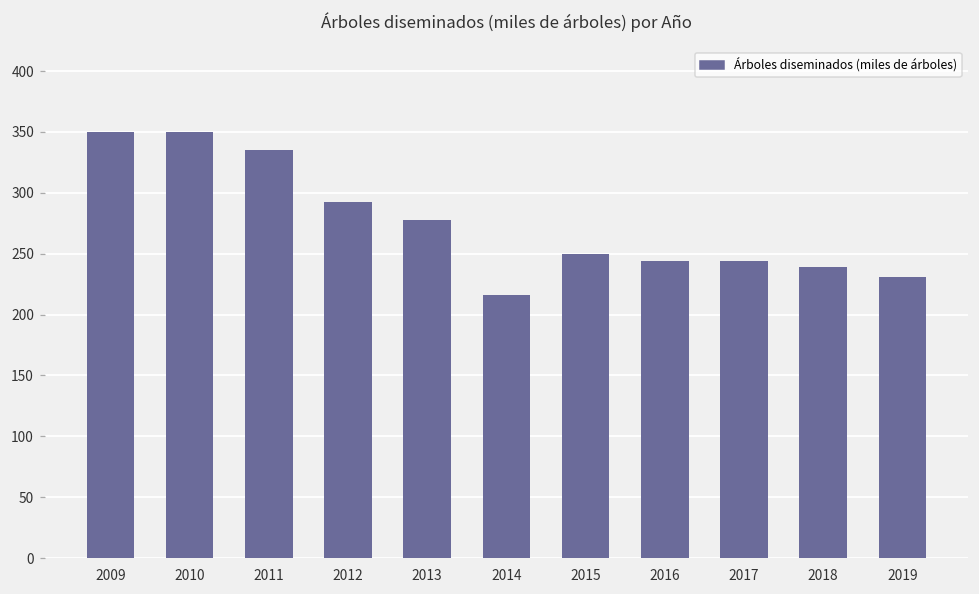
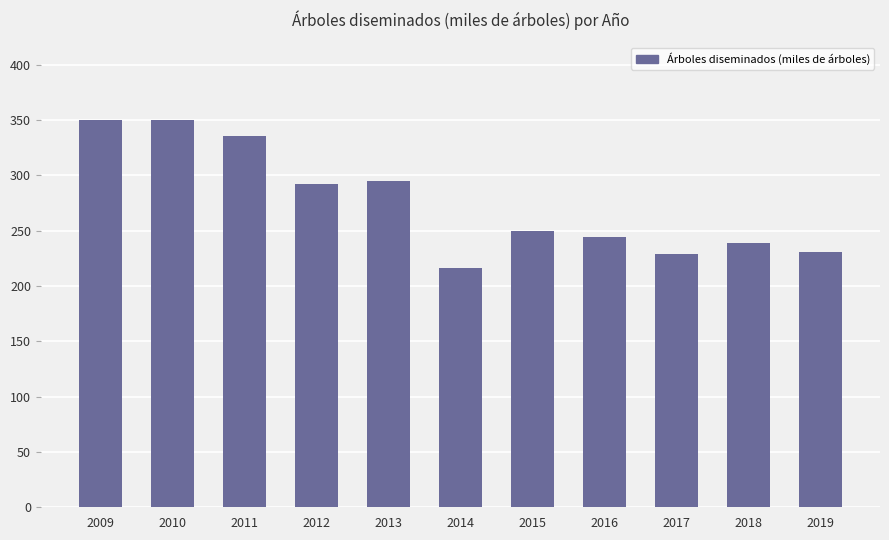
  {
    "2009": 350,
    "2010": 350,
    "2011": 335,
    "2012": 292,
-   "2013": 277,
+   "2013": 295,
    "2014": 216,
    "2015": 250,
    "2016": 244,
-   "2017": 244,
+   "2017": 229,
    "2018": 239,
    "2019": 231
  }
